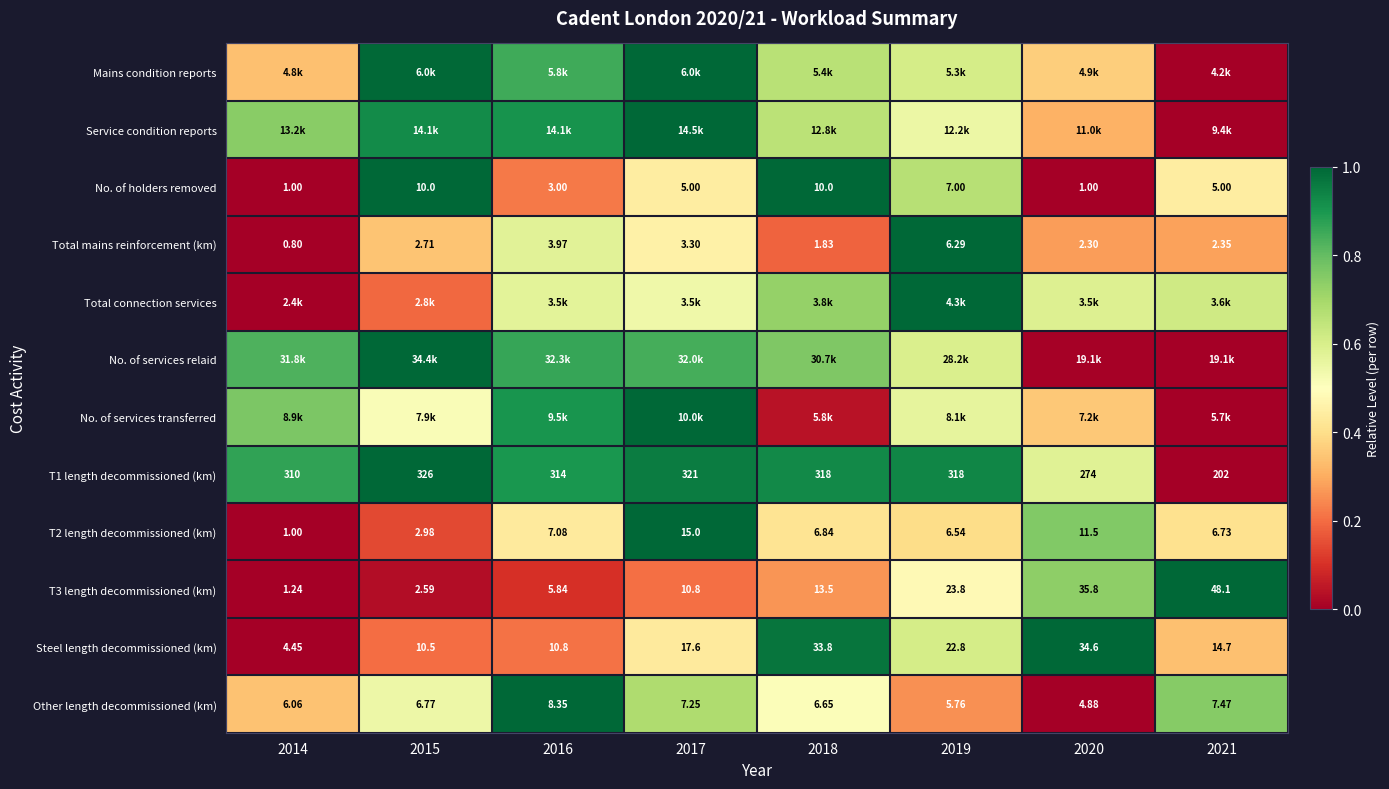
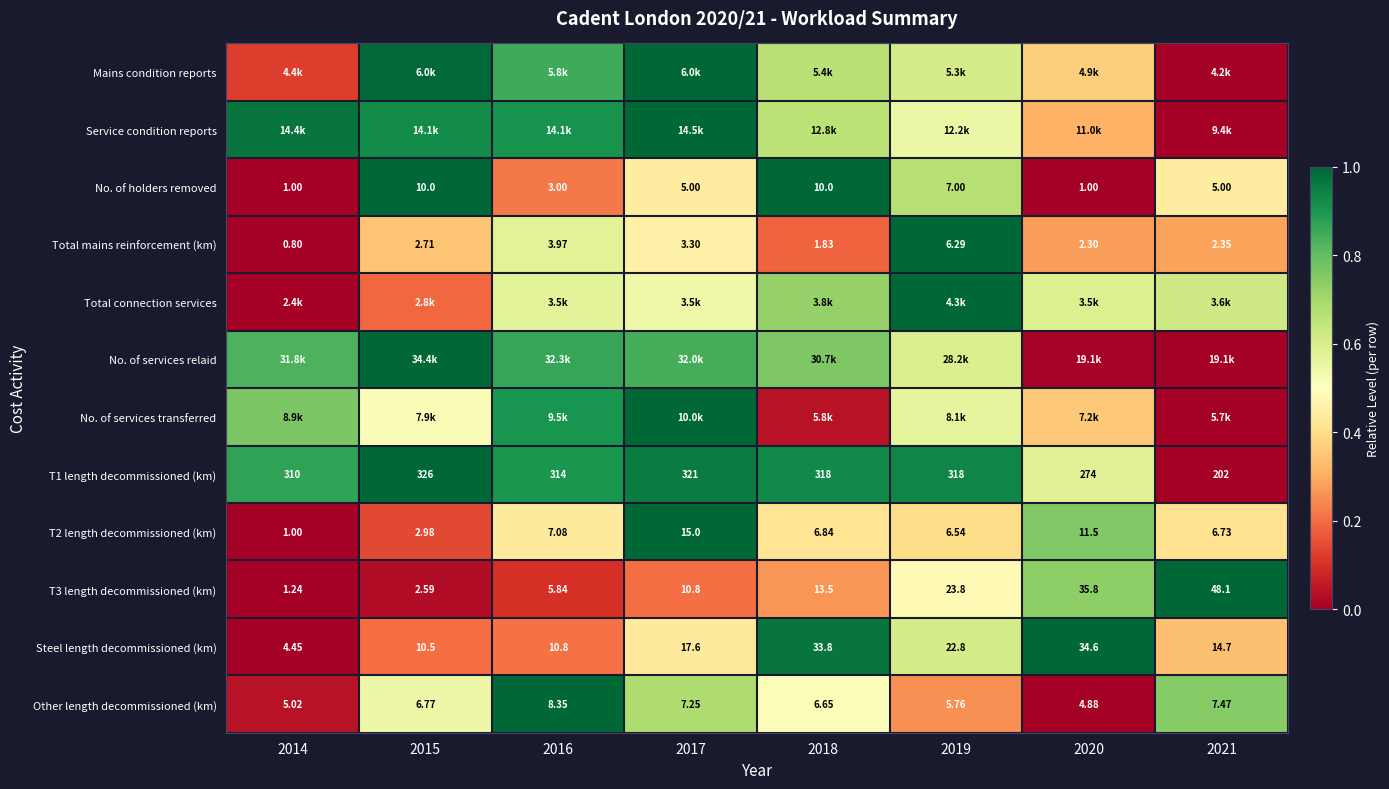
  {
    "Mains condition reports": {
-     "2014": "4.8k",
+     "2014": "4.4k",
      "2015": "6.0k",
      "2016": "5.8k",
      "2017": "6.0k",
      "2018": "5.4k",
      "2019": "5.3k",
      "2020": "4.9k",
      "2021": "4.2k"
    },
    "Service condition reports": {
-     "2014": "13.2k",
+     "2014": "14.4k",
      "2015": "14.1k",
      "2016": "14.1k",
      "2017": "14.5k",
      "2018": "12.8k",
      "2019": "12.2k",
      "2020": "11.0k",
      "2021": "9.4k"
    },
    "No. of holders removed": {
      "2014": "1.00",
      "2015": "10.0",
      "2016": "3.00",
      "2017": "5.00",
      "2018": "10.0",
      "2019": "7.00",
      "2020": "1.00",
      "2021": "5.00"
    },
    "Total mains reinforcement (km)": {
      "2014": "0.80",
      "2015": "2.71",
      "2016": "3.97",
      "2017": "3.30",
      "2018": "1.83",
      "2019": "6.29",
      "2020": "2.30",
      "2021": "2.35"
    },
    "Total connection services": {
      "2014": "2.4k",
      "2015": "2.8k",
      "2016": "3.5k",
      "2017": "3.5k",
      "2018": "3.8k",
      "2019": "4.3k",
      "2020": "3.5k",
      "2021": "3.6k"
    },
    "No. of services relaid": {
      "2014": "31.8k",
      "2015": "34.4k",
      "2016": "32.3k",
      "2017": "32.0k",
      "2018": "30.7k",
      "2019": "28.2k",
      "2020": "19.1k",
      "2021": "19.1k"
    },
    "No. of services transferred": {
      "2014": "8.9k",
      "2015": "7.9k",
      "2016": "9.5k",
      "2017": "10.0k",
      "2018": "5.8k",
      "2019": "8.1k",
      "2020": "7.2k",
      "2021": "5.7k"
    },
    "T1 length decommissioned (km)": {
      "2014": "310",
      "2015": "326",
      "2016": "314",
      "2017": "321",
      "2018": "318",
      "2019": "318",
      "2020": "274",
      "2021": "202"
    },
    "T2 length decommissioned (km)": {
      "2014": "1.00",
      "2015": "2.98",
      "2016": "7.08",
      "2017": "15.0",
      "2018": "6.84",
      "2019": "6.54",
      "2020": "11.5",
      "2021": "6.73"
    },
    "T3 length decommissioned (km)": {
      "2014": "1.24",
      "2015": "2.59",
      "2016": "5.84",
      "2017": "10.8",
      "2018": "13.5",
      "2019": "23.8",
      "2020": "35.8",
      "2021": "48.1"
    },
    "Steel length decommissioned (km)": {
      "2014": "4.45",
      "2015": "10.5",
      "2016": "10.8",
      "2017": "17.6",
      "2018": "33.8",
      "2019": "22.8",
      "2020": "34.6",
      "2021": "14.7"
    },
    "Other length decommissioned (km)": {
-     "2014": "6.06",
+     "2014": "5.02",
      "2015": "6.77",
      "2016": "8.35",
      "2017": "7.25",
      "2018": "6.65",
      "2019": "5.76",
      "2020": "4.88",
      "2021": "7.47"
    }
  }
